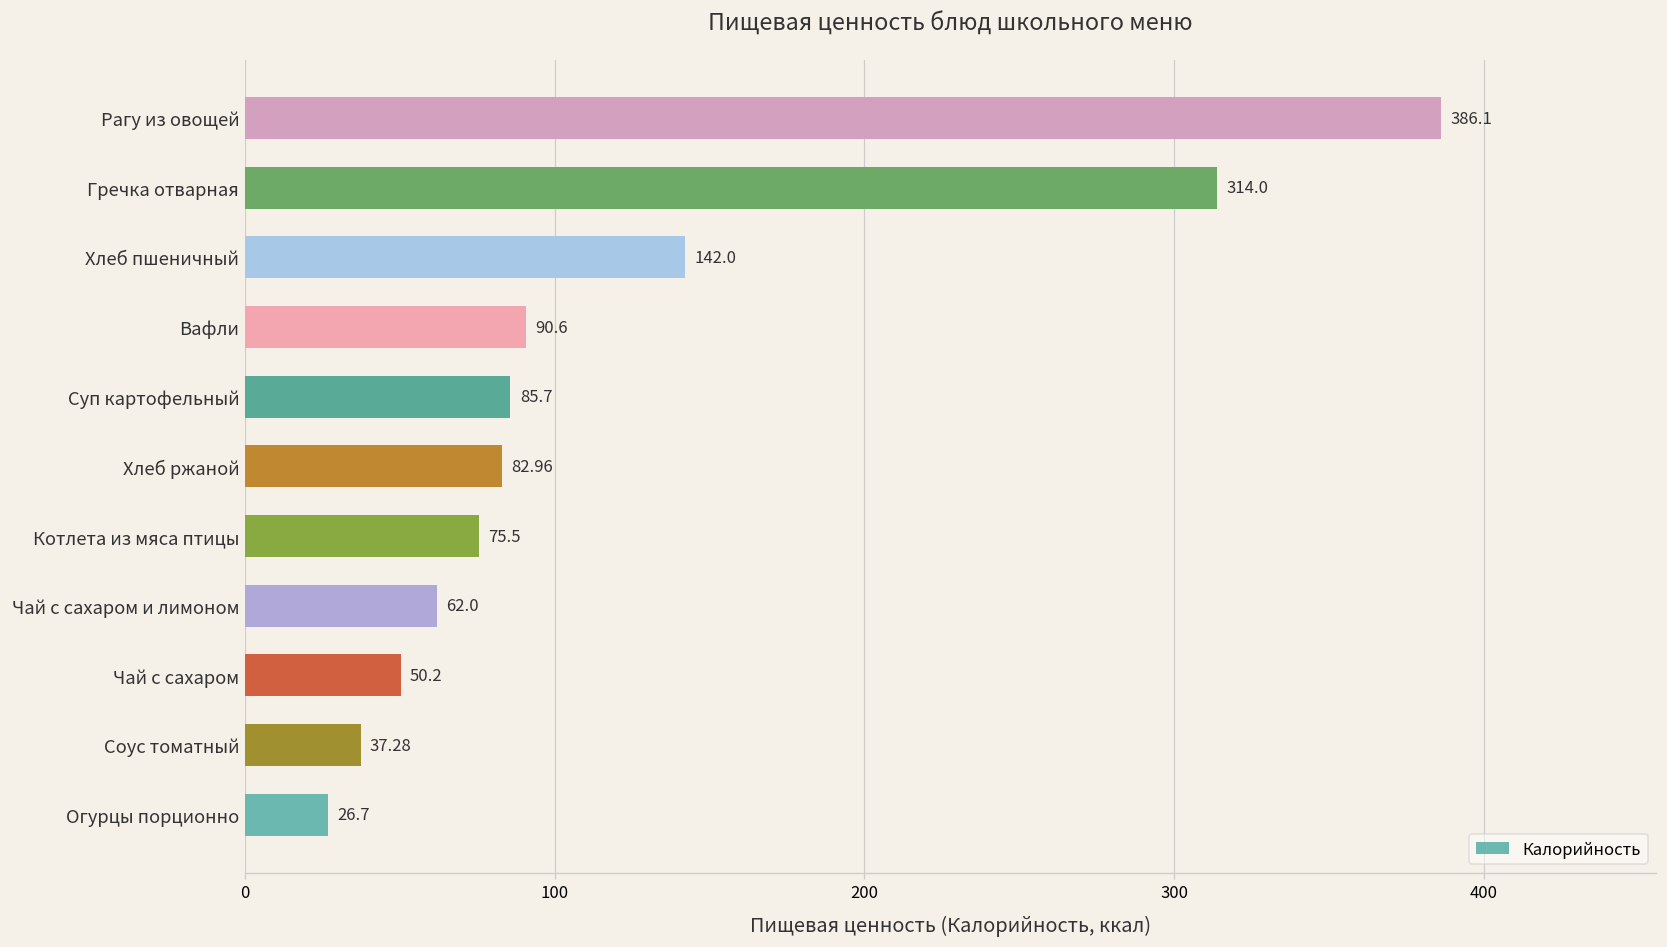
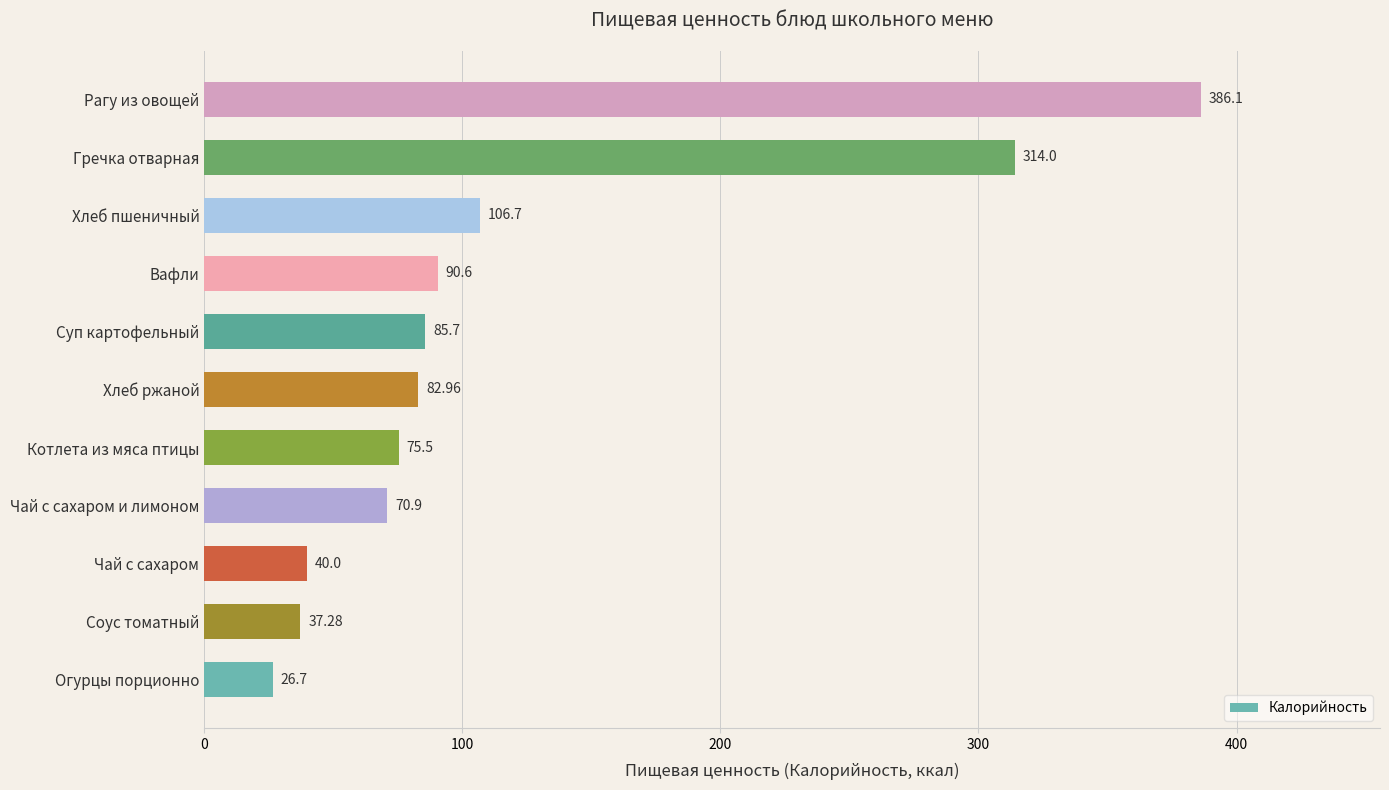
  {
    "Рагу из овощей": 386.1,
    "Гречка отварная": 314.0,
-   "Хлеб пшеничный": 142.0,
+   "Хлеб пшеничный": 106.7,
    "Вафли": 90.6,
    "Суп картофельный": 85.7,
    "Хлеб ржаной": 82.96,
    "Котлета из мяса птицы": 75.5,
-   "Чай с сахаром и лимоном": 62.0,
-   "Чай с сахаром": 50.2,
+   "Чай с сахаром и лимоном": 70.9,
+   "Чай с сахаром": 40.0,
    "Соус томатный": 37.28,
    "Огурцы порционно": 26.7
  }
